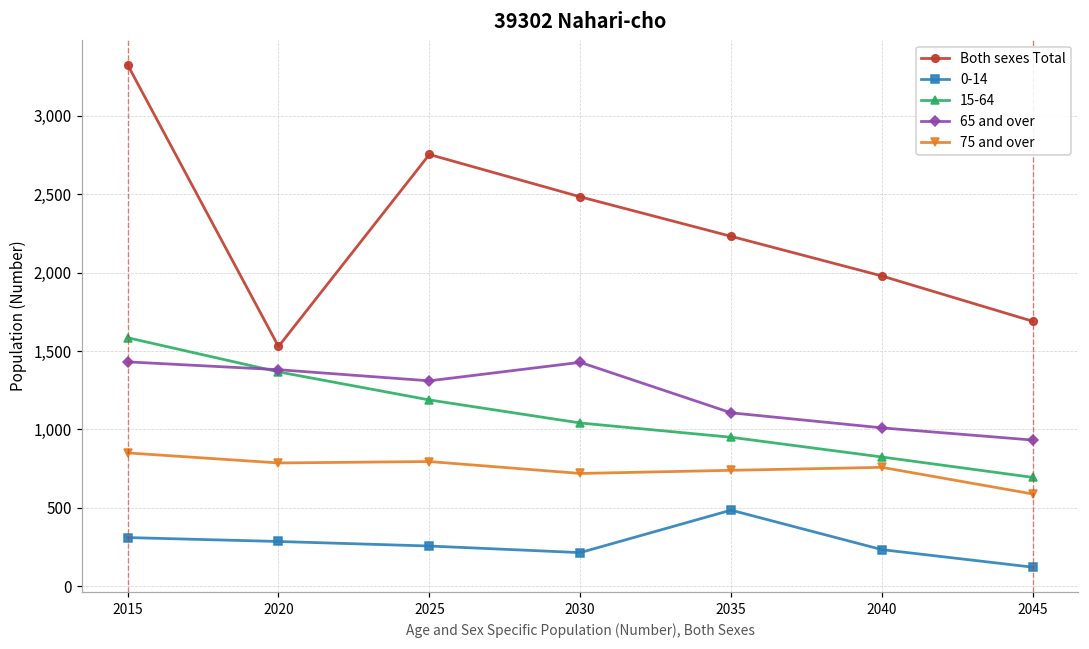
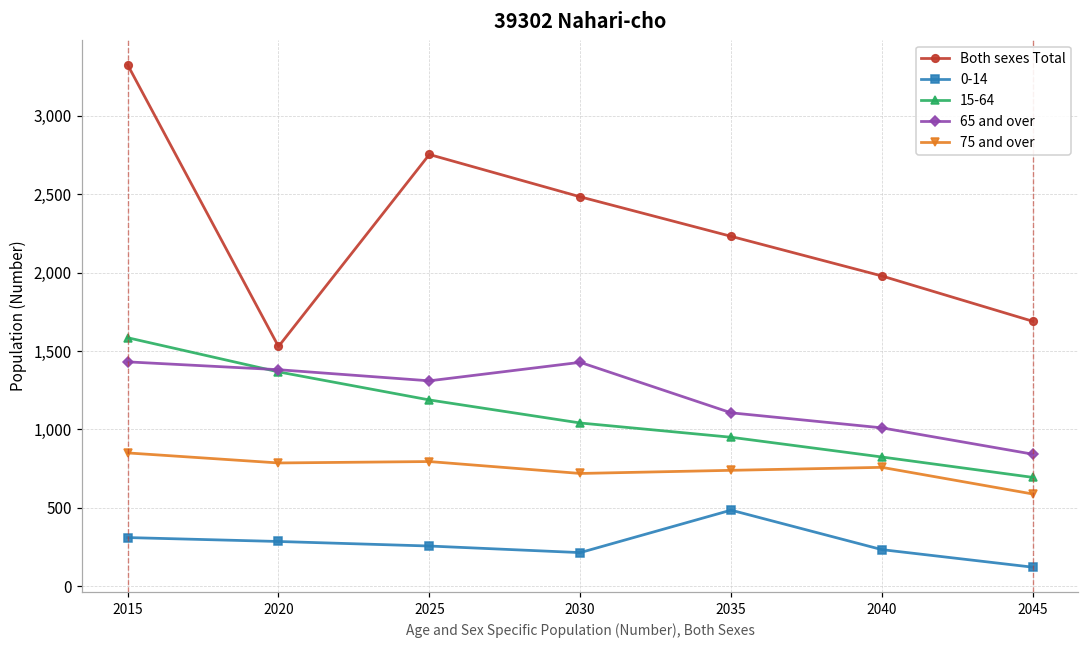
  {
    "Both sexes Total": {
      "2015": "3,330",
      "2020": "1,530",
      "2025": "2,750",
      "2030": "2,480",
      "2035": "2,230",
      "2040": "1,980",
      "2045": "1,690"
    },
    "0-14": {
      "2015": "310",
      "2020": "290",
      "2025": "260",
      "2030": "210",
      "2035": "490",
      "2040": "230",
      "2045": "120"
    },
    "15-64": {
      "2015": "1,590",
      "2025": "1,190",
      "2030": "1,040",
      "2035": "950",
      "2040": "820",
      "2045": "690"
    },
    "65 and over": {
      "2015": "1,430",
      "2025": "1,310",
      "2030": "1,430",
      "2035": "1,110",
      "2040": "1,010",
-     "2045": "930"
+     "2045": "840"
    },
    "75 and over": {
      "2015": "850",
      "2020": "790",
      "2025": "800",
      "2030": "720",
      "2035": "740",
      "2040": "760",
      "2045": "590"
    }
  }
